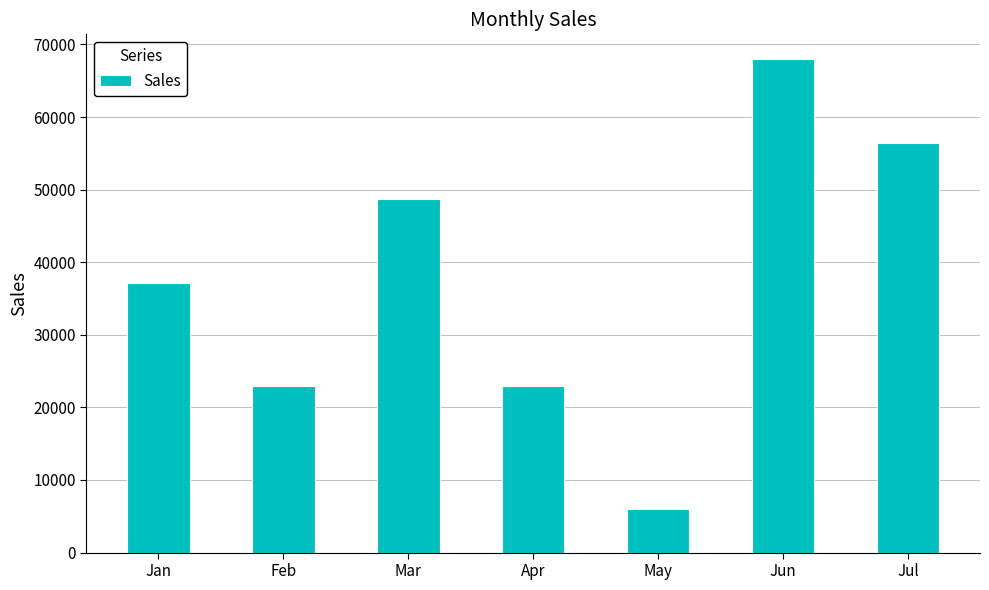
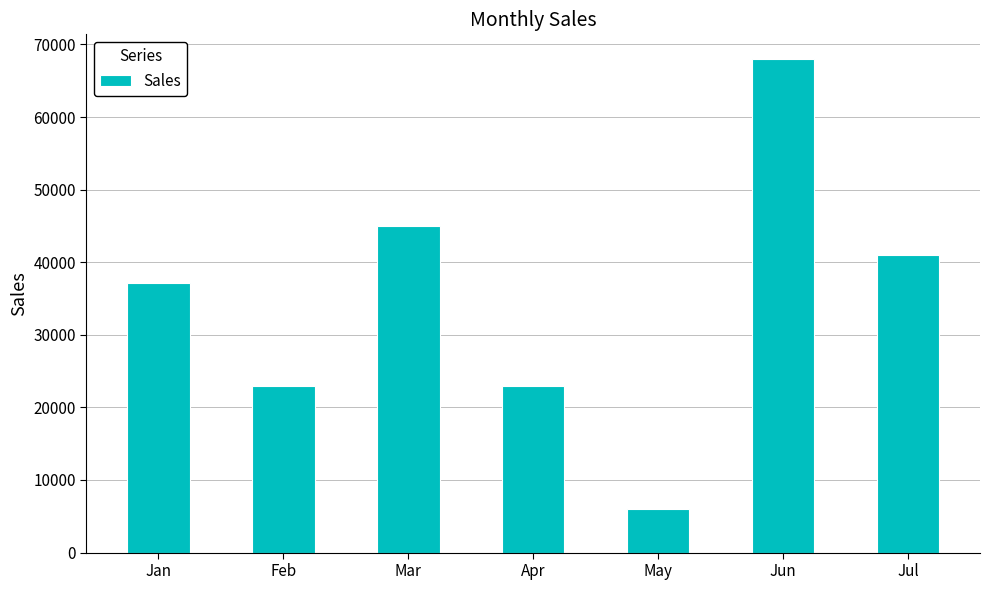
  {
    "Jan": 37000,
    "Feb": 23000,
-   "Mar": 49000,
+   "Mar": 45000,
    "Apr": 23000,
    "May": 6000,
    "Jun": 68000,
-   "Jul": 56000
+   "Jul": 41000
  }
